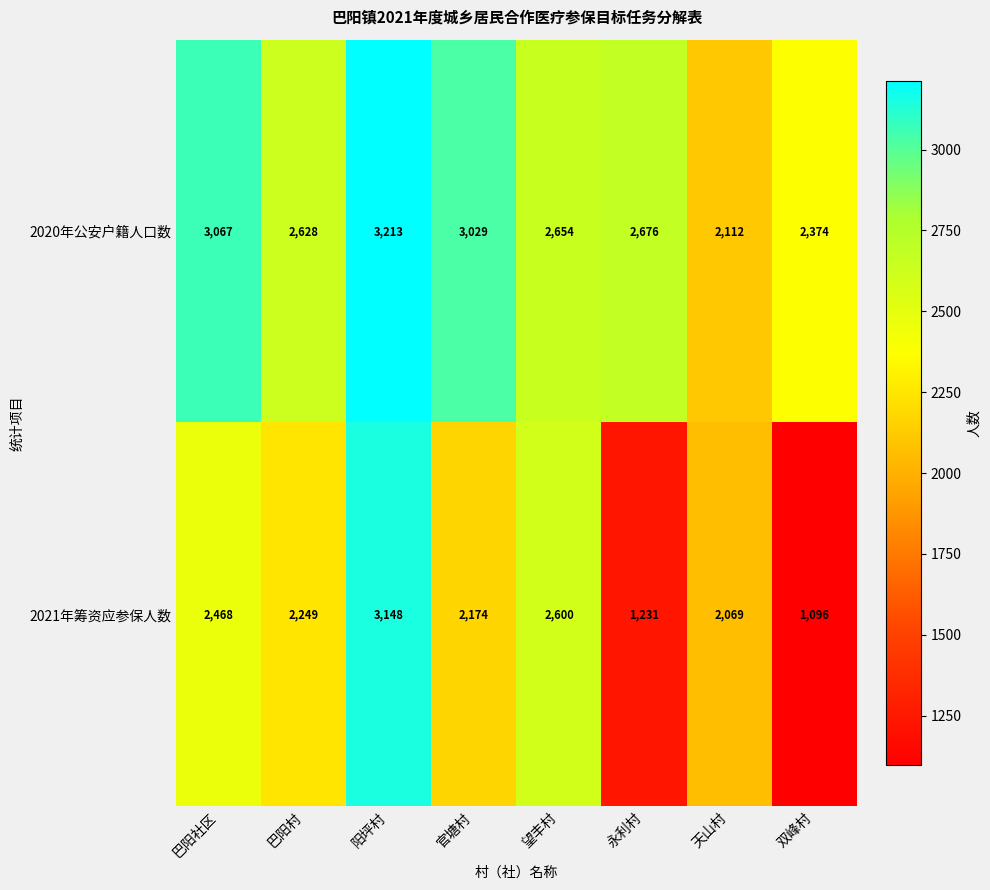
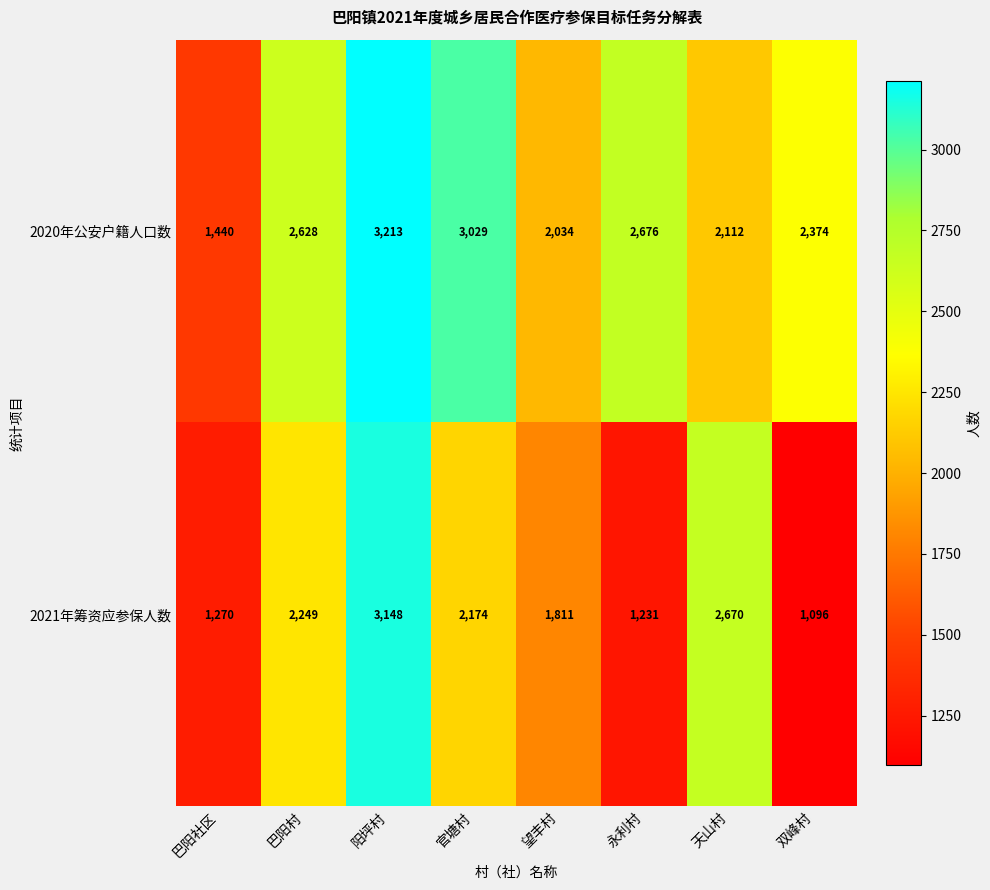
  {
    "2020年公安户籍人口数": {
-     "巴阳社区": "3,067",
+     "巴阳社区": "1,440",
      "巴阳村": "2,628",
      "阳坪村": "3,213",
      "官塘村": "3,029",
-     "望丰村": "2,654",
+     "望丰村": "2,034",
      "永利村": "2,676",
      "天山村": "2,112",
      "双峰村": "2,374"
    },
    "2021年筹资应参保人数": {
-     "巴阳社区": "2,468",
+     "巴阳社区": "1,270",
      "巴阳村": "2,249",
      "阳坪村": "3,148",
      "官塘村": "2,174",
-     "望丰村": "2,600",
+     "望丰村": "1,811",
      "永利村": "1,231",
-     "天山村": "2,069",
+     "天山村": "2,670",
      "双峰村": "1,096"
    }
  }
